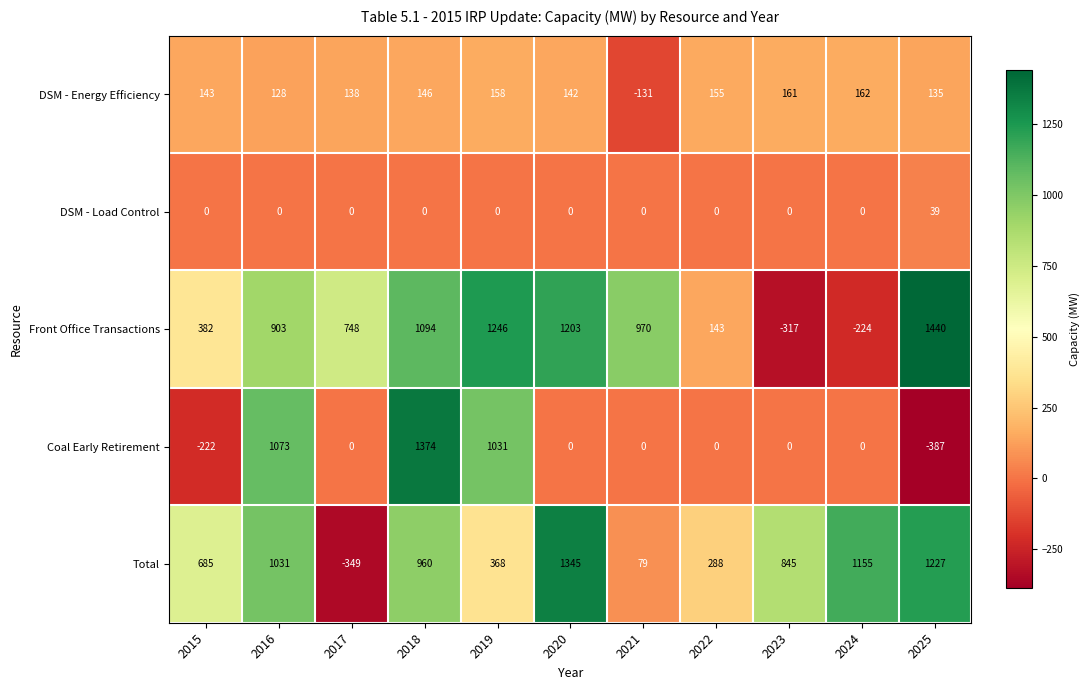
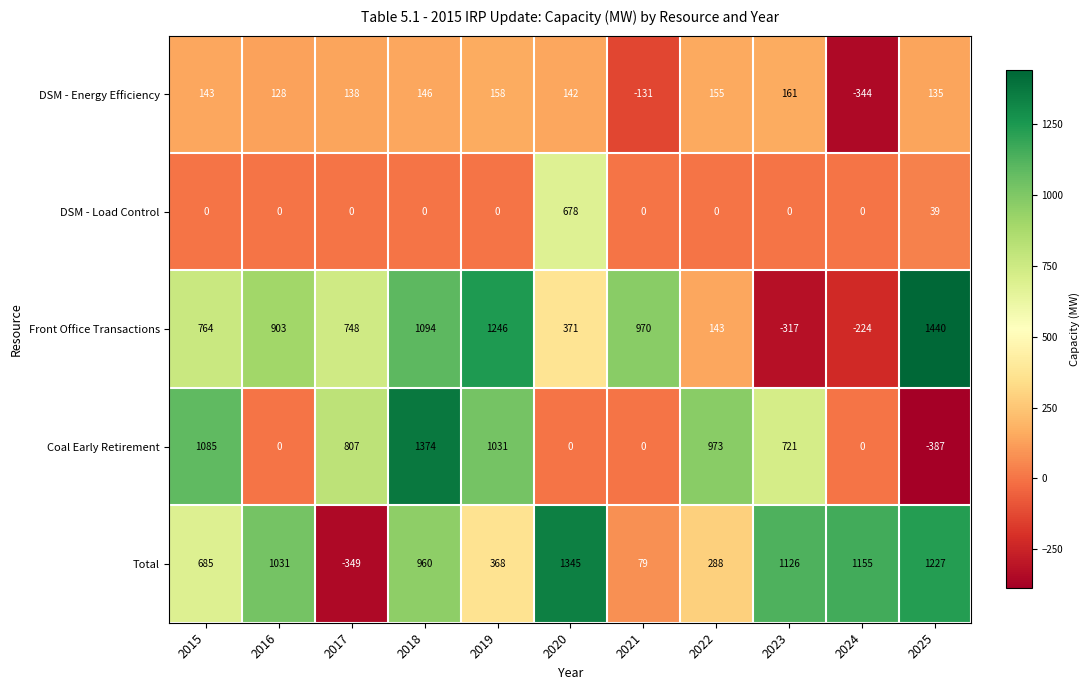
  {
    "DSM - Energy Efficiency": {
      "2015": 143,
      "2016": 128,
      "2017": 138,
      "2018": 146,
      "2019": 158,
      "2020": 142,
      "2021": -131,
      "2022": 155,
      "2023": 161,
-     "2024": 162,
+     "2024": -344,
      "2025": 135
    },
    "DSM - Load Control": {
      "2015": 0,
      "2016": 0,
      "2017": 0,
      "2018": 0,
      "2019": 0,
-     "2020": 0,
+     "2020": 678,
      "2021": 0,
      "2022": 0,
      "2023": 0,
      "2024": 0,
      "2025": 39
    },
    "Front Office Transactions": {
-     "2015": 382,
+     "2015": 764,
      "2016": 903,
      "2017": 748,
      "2018": 1094,
      "2019": 1246,
-     "2020": 1203,
+     "2020": 371,
      "2021": 970,
      "2022": 143,
      "2023": -317,
      "2024": -224,
      "2025": 1440
    },
    "Coal Early Retirement": {
-     "2015": -222,
-     "2016": 1073,
-     "2017": 0,
+     "2015": 1085,
+     "2016": 0,
+     "2017": 807,
      "2018": 1374,
      "2019": 1031,
      "2020": 0,
      "2021": 0,
-     "2022": 0,
-     "2023": 0,
+     "2022": 973,
+     "2023": 721,
      "2024": 0,
      "2025": -387
    },
    "Total": {
      "2015": 685,
      "2016": 1031,
      "2017": -349,
      "2018": 960,
      "2019": 368,
      "2020": 1345,
      "2021": 79,
      "2022": 288,
-     "2023": 845,
+     "2023": 1126,
      "2024": 1155,
      "2025": 1227
    }
  }
